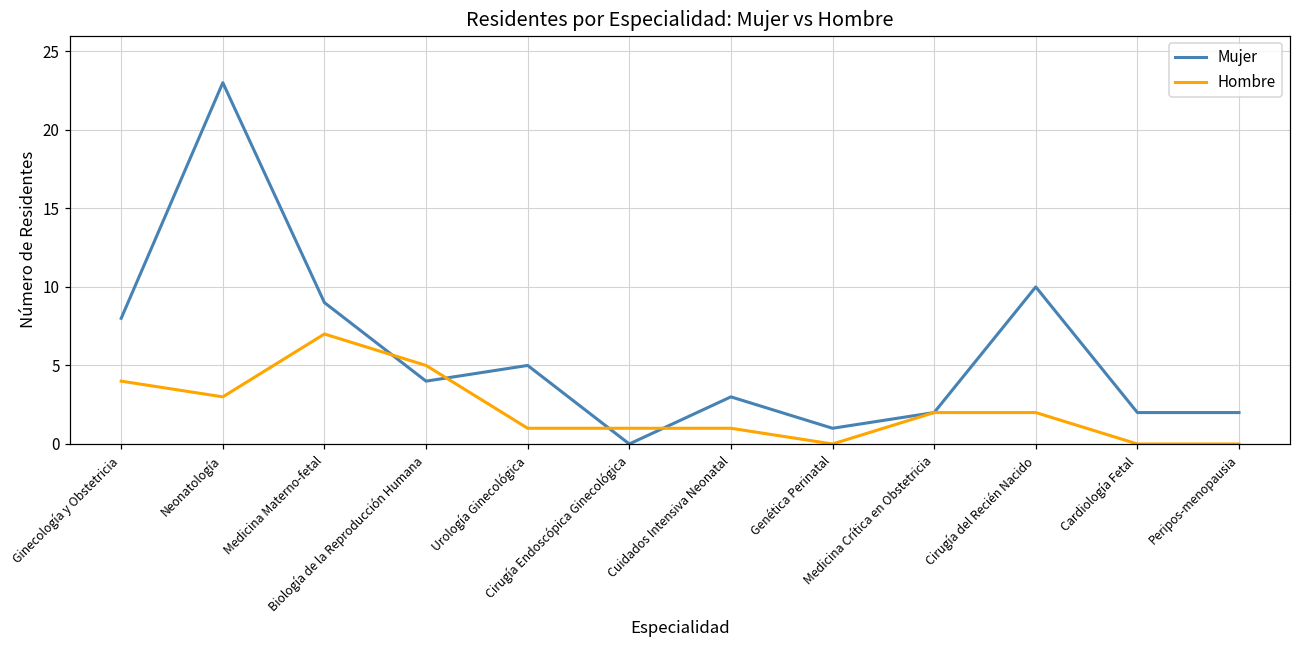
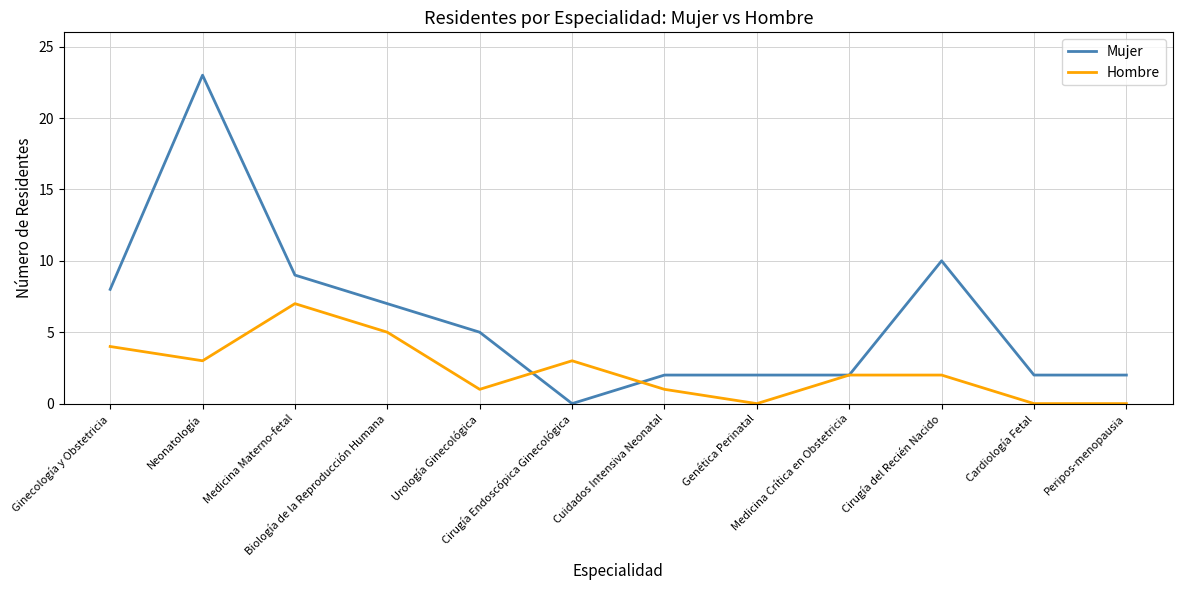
  {
    "Mujer": {
      "Ginecología y Obstetricia": 8,
      "Neonatología": 23,
      "Medicina Materno-fetal": 9,
-     "Biología de la Reproducción Humana": 4,
+     "Biología de la Reproducción Humana": 7,
      "Urología Ginecológica": 5,
      "Cirugía Endoscópica Ginecológica": 0,
-     "Cuidados Intensiva Neonatal": 3,
-     "Genética Perinatal": 1,
+     "Cuidados Intensiva Neonatal": 2,
+     "Genética Perinatal": 2,
      "Cirugía del Recién Nacido": 10,
      "Cardiología Fetal": 2,
      "Peripos-menopausia": 2
    },
    "Hombre": {
      "Ginecología y Obstetricia": 4,
      "Neonatología": 3,
      "Medicina Materno-fetal": 7,
      "Biología de la Reproducción Humana": 5,
      "Urología Ginecológica": 1,
-     "Cirugía Endoscópica Ginecológica": 1,
+     "Cirugía Endoscópica Ginecológica": 3,
      "Cuidados Intensiva Neonatal": 1,
      "Genética Perinatal": 0,
      "Cirugía del Recién Nacido": 2,
      "Cardiología Fetal": 0,
      "Peripos-menopausia": 0
    }
  }
